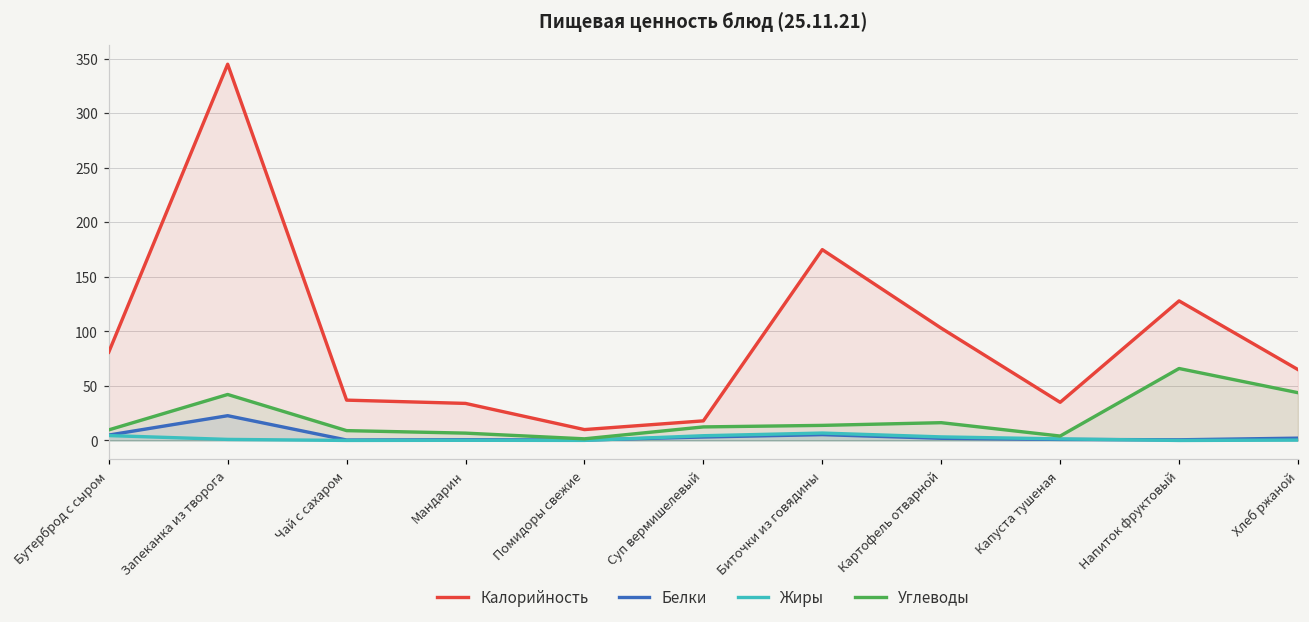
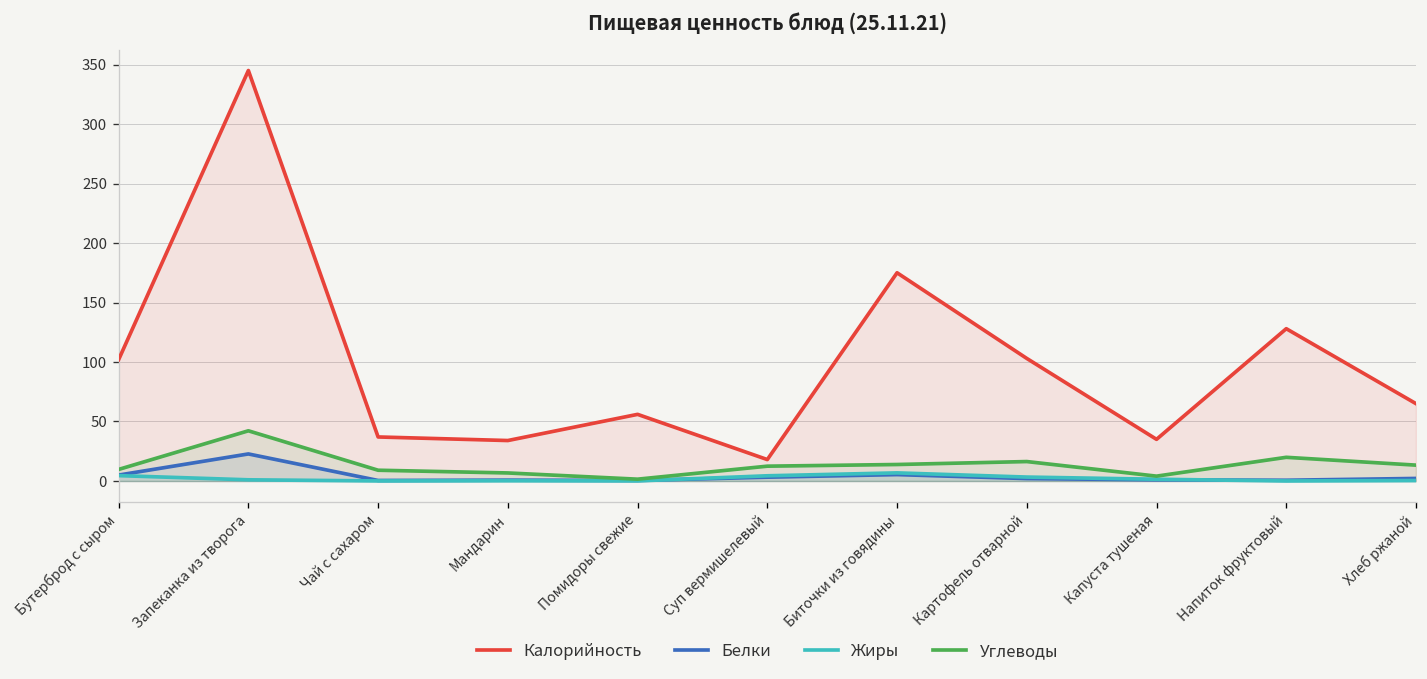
  {
    "Калорийность": {
-     "Бутерброд с сыром": 80,
+     "Бутерброд с сыром": 100,
      "Запеканка из творога": 350,
      "Чай с сахаром": 40,
      "Мандарин": 30,
-     "Помидоры свежие": 10,
+     "Помидоры свежие": 60,
      "Суп вермишелевый": 20,
      "Биточки из говядины": 180,
      "Картофель отварной": 100,
      "Капуста тушеная": 40,
      "Напиток фруктовый": 130,
      "Хлеб ржаной": 70
    },
    "Белки": {
      "Запеканка из творога": 20
    },
    "Жиры": {
      "Запеканка из творога": 0
    },
    "Углеводы": {
      "Бутерброд с сыром": 10,
      "Запеканка из творога": 40,
      "Чай с сахаром": 10,
      "Мандарин": 10,
      "Суп вермишелевый": 10,
      "Биточки из говядины": 10,
      "Картофель отварной": 20,
      "Капуста тушеная": 0,
-     "Напиток фруктовый": 70,
-     "Хлеб ржаной": 40
+     "Напиток фруктовый": 20,
+     "Хлеб ржаной": 10
    }
  }
